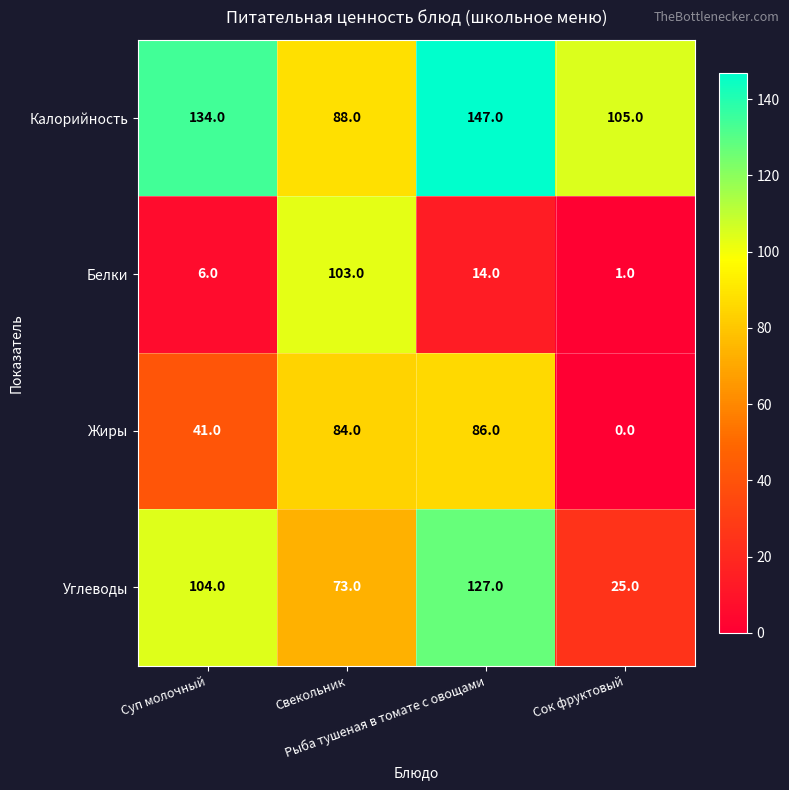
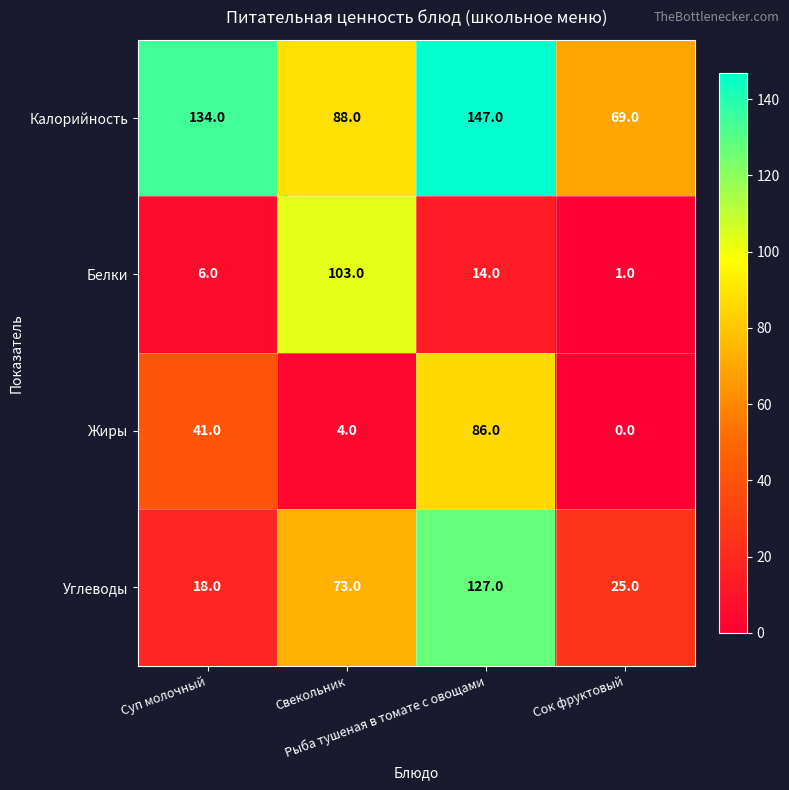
  {
    "Калорийность": {
      "Суп молочный": 134.0,
      "Свекольник": 88.0,
      "Рыба тушеная в томате с овощами": 147.0,
-     "Сок фруктовый": 105.0
+     "Сок фруктовый": 69.0
    },
    "Белки": {
      "Суп молочный": 6.0,
      "Свекольник": 103.0,
      "Рыба тушеная в томате с овощами": 14.0,
      "Сок фруктовый": 1.0
    },
    "Жиры": {
      "Суп молочный": 41.0,
-     "Свекольник": 84.0,
+     "Свекольник": 4.0,
      "Рыба тушеная в томате с овощами": 86.0,
      "Сок фруктовый": 0.0
    },
    "Углеводы": {
-     "Суп молочный": 104.0,
+     "Суп молочный": 18.0,
      "Свекольник": 73.0,
      "Рыба тушеная в томате с овощами": 127.0,
      "Сок фруктовый": 25.0
    }
  }
